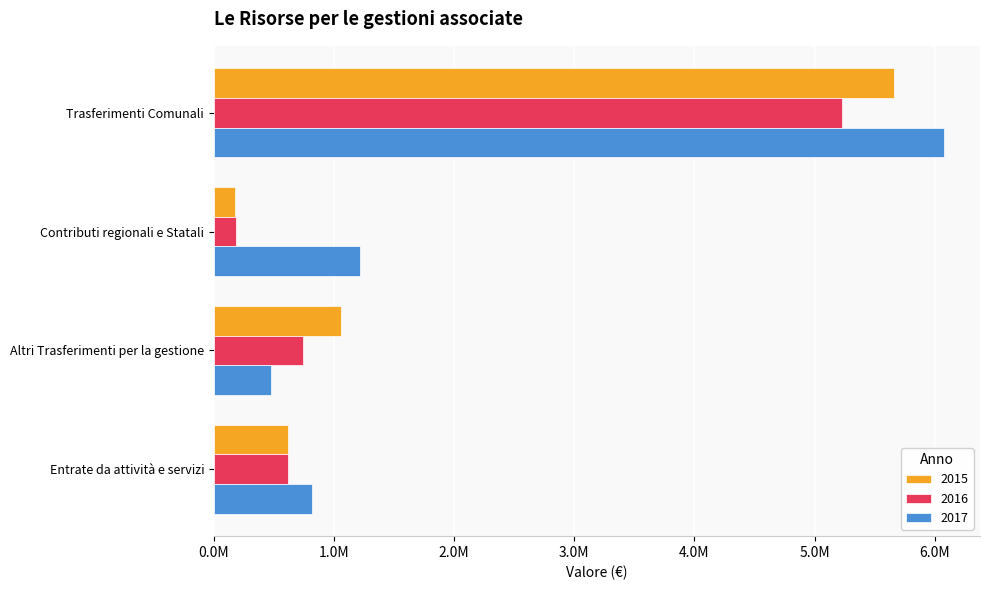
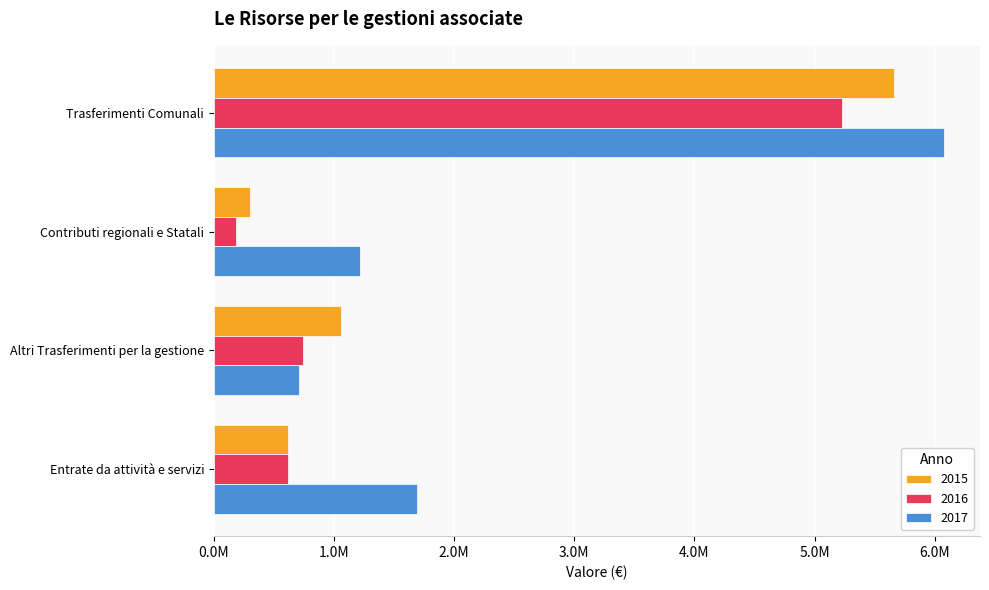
  {
    "2015": {
      "Trasferimenti Comunali": 5660000,
-     "Contributi regionali e Statali": 180000,
+     "Contributi regionali e Statali": 300000,
      "Altri Trasferimenti per la gestione": 1050000,
      "Entrate da attività e servizi": 620000
    },
    "2016": {
      "Trasferimenti Comunali": 5230000,
      "Contributi regionali e Statali": 180000,
      "Altri Trasferimenti per la gestione": 740000,
      "Entrate da attività e servizi": 620000
    },
    "2017": {
      "Trasferimenti Comunali": 6070000,
      "Contributi regionali e Statali": 1210000,
-     "Altri Trasferimenti per la gestione": 470000,
-     "Entrate da attività e servizi": 810000
+     "Altri Trasferimenti per la gestione": 710000,
+     "Entrate da attività e servizi": 1690000
    }
  }
